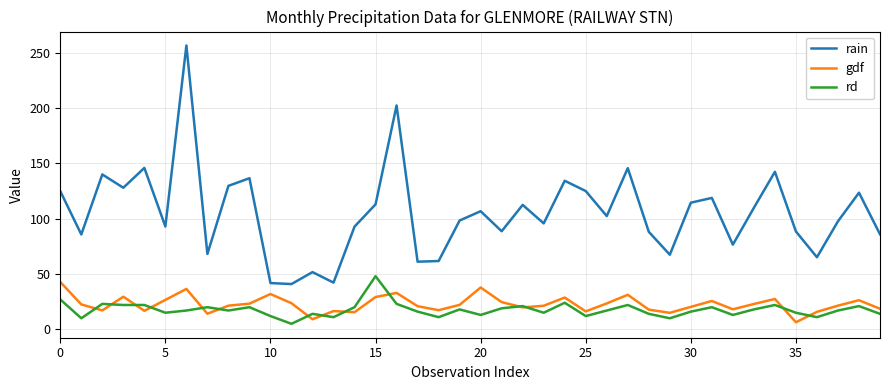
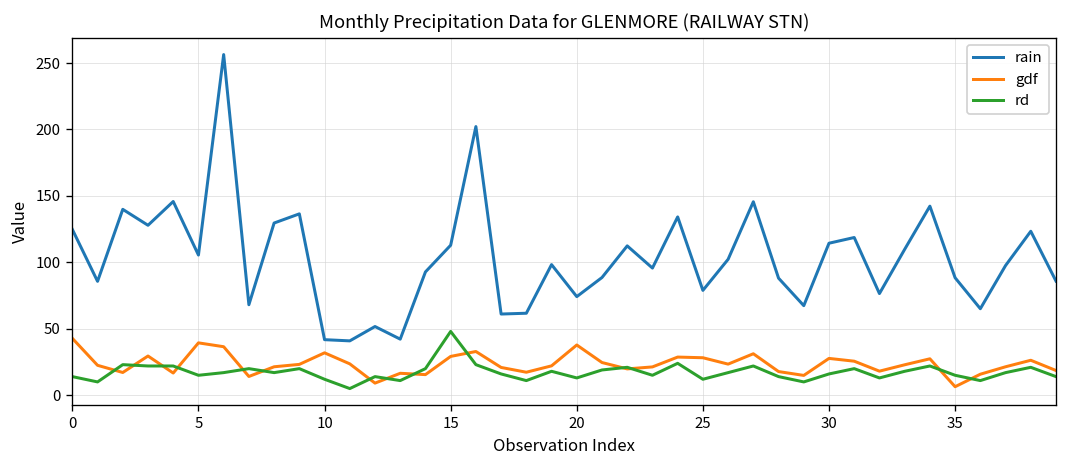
  {
    "rain": {
      "0": 125,
-     "5": 93,
+     "5": 106,
      "10": 42,
      "15": 113,
-     "20": 107,
-     "25": 125,
+     "20": 74,
+     "25": 79,
      "30": 114,
      "35": 88
    },
    "gdf": {
      "0": 43,
-     "5": 27,
+     "5": 39,
      "10": 32,
      "15": 29,
      "20": 38,
-     "25": 16,
-     "30": 20,
+     "25": 28,
+     "30": 28,
      "35": 6
    },
    "rd": {
-     "0": 27,
+     "0": 14,
      "5": 15,
      "10": 12,
      "15": 48,
      "20": 13,
      "25": 12,
      "30": 16,
      "35": 15
    }
  }
